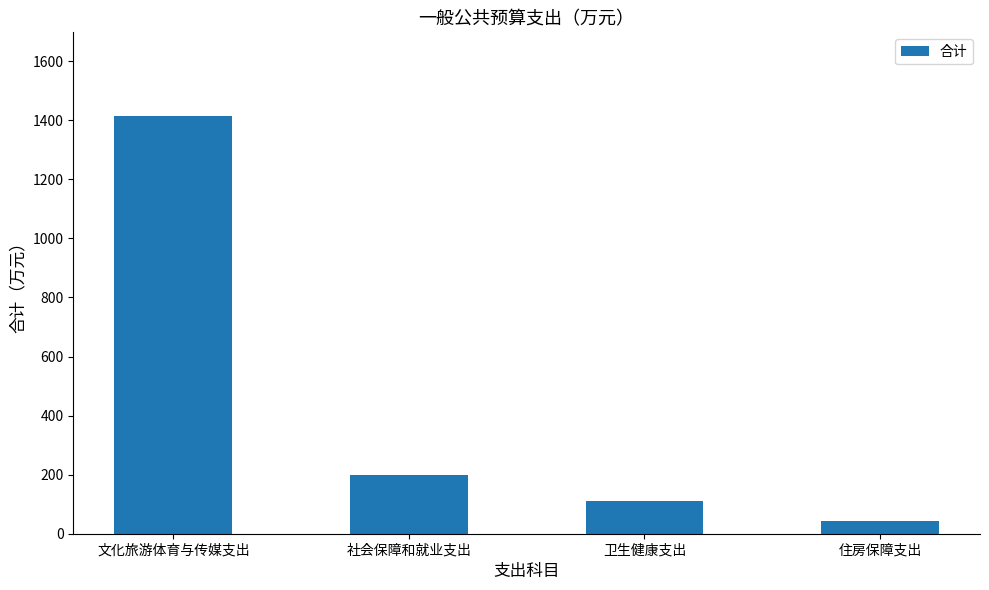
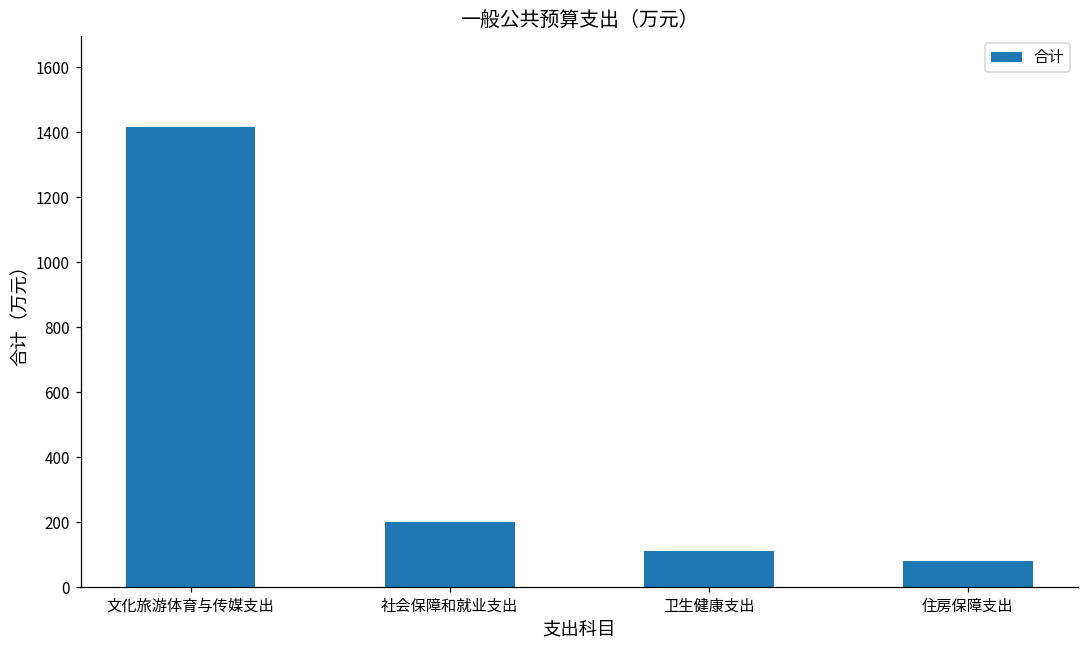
  {
    "文化旅游体育与传媒支出": 1410,
    "社会保障和就业支出": 200,
    "卫生健康支出": 110,
-   "住房保障支出": 40
+   "住房保障支出": 80
  }
